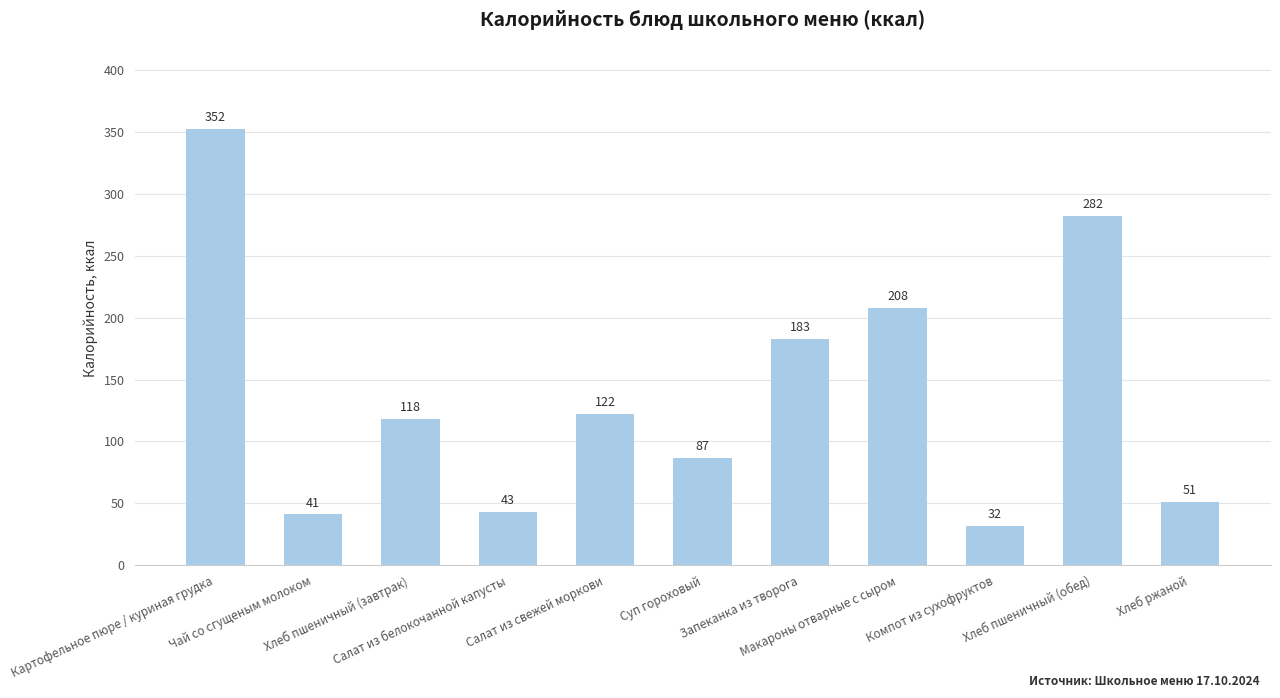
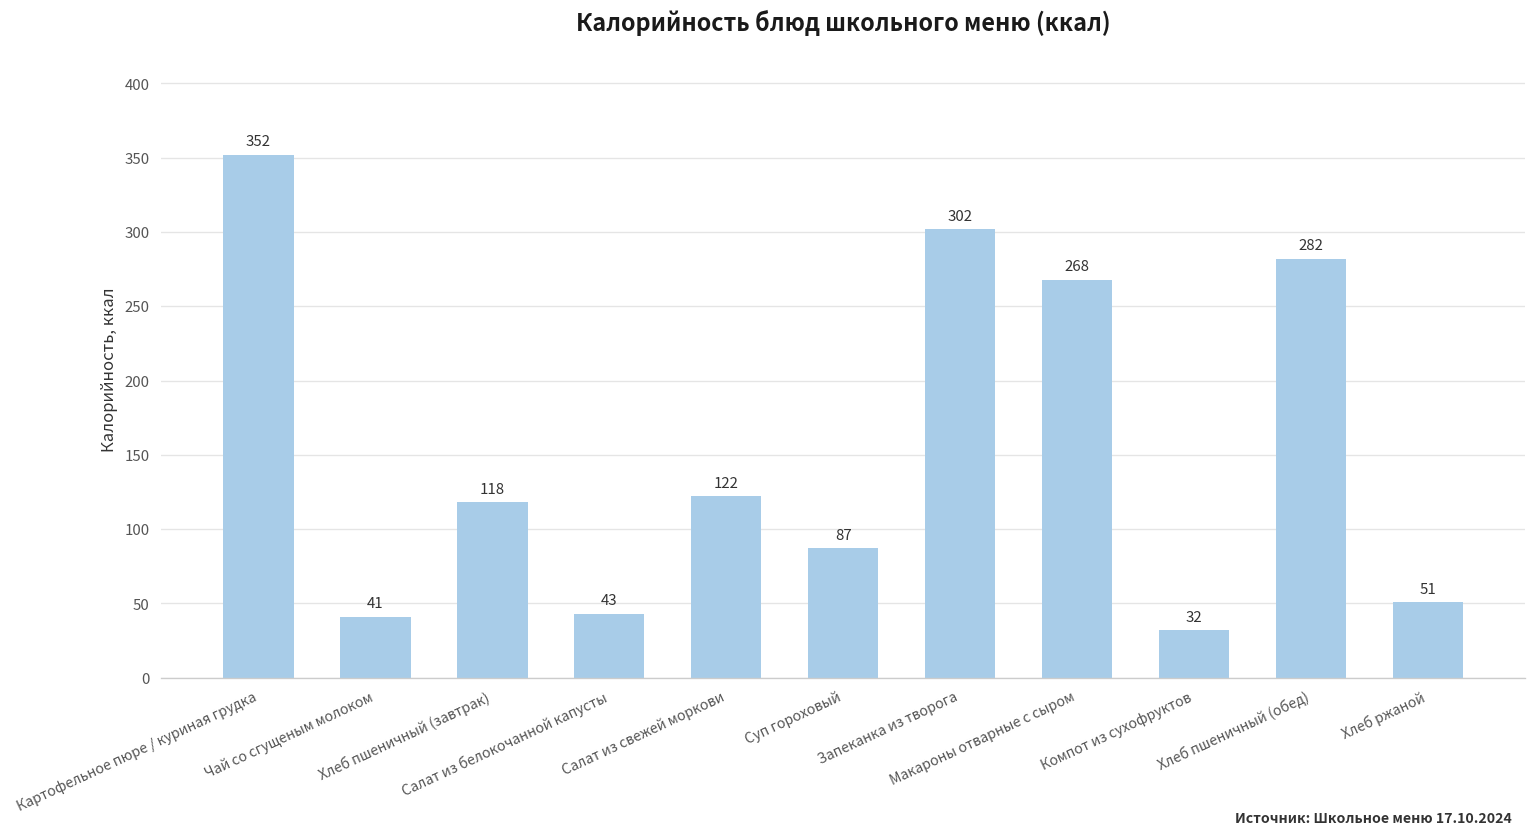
  {
    "Картофельное пюре / куриная грудка": 352,
    "Чай со сгущеным молоком": 41,
    "Хлеб пшеничный (завтрак)": 118,
    "Салат из белокочанной капусты": 43,
    "Салат из свежей моркови": 122,
    "Суп гороховый": 87,
-   "Запеканка из творога": 183,
-   "Макароны отварные с сыром": 208,
+   "Запеканка из творога": 302,
+   "Макароны отварные с сыром": 268,
    "Компот из сухофруктов": 32,
    "Хлеб пшеничный (обед)": 282,
    "Хлеб ржаной": 51
  }
